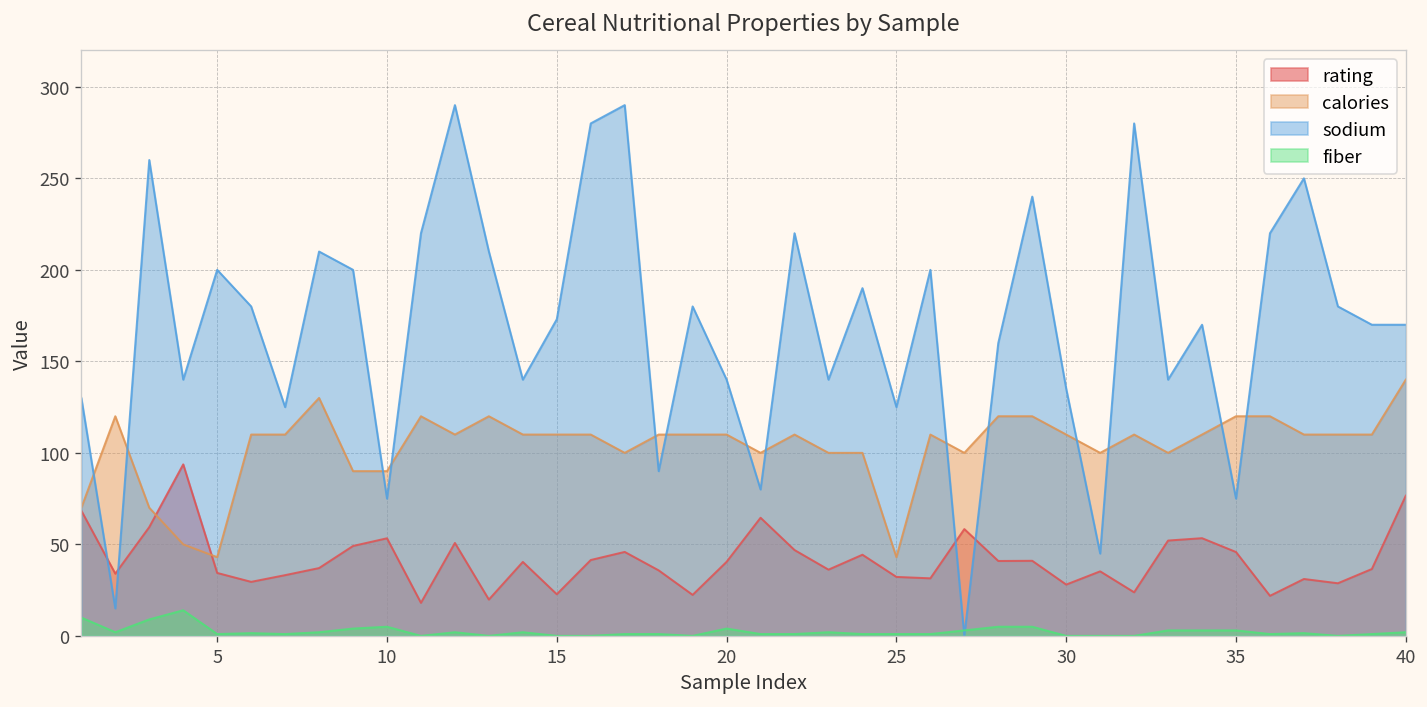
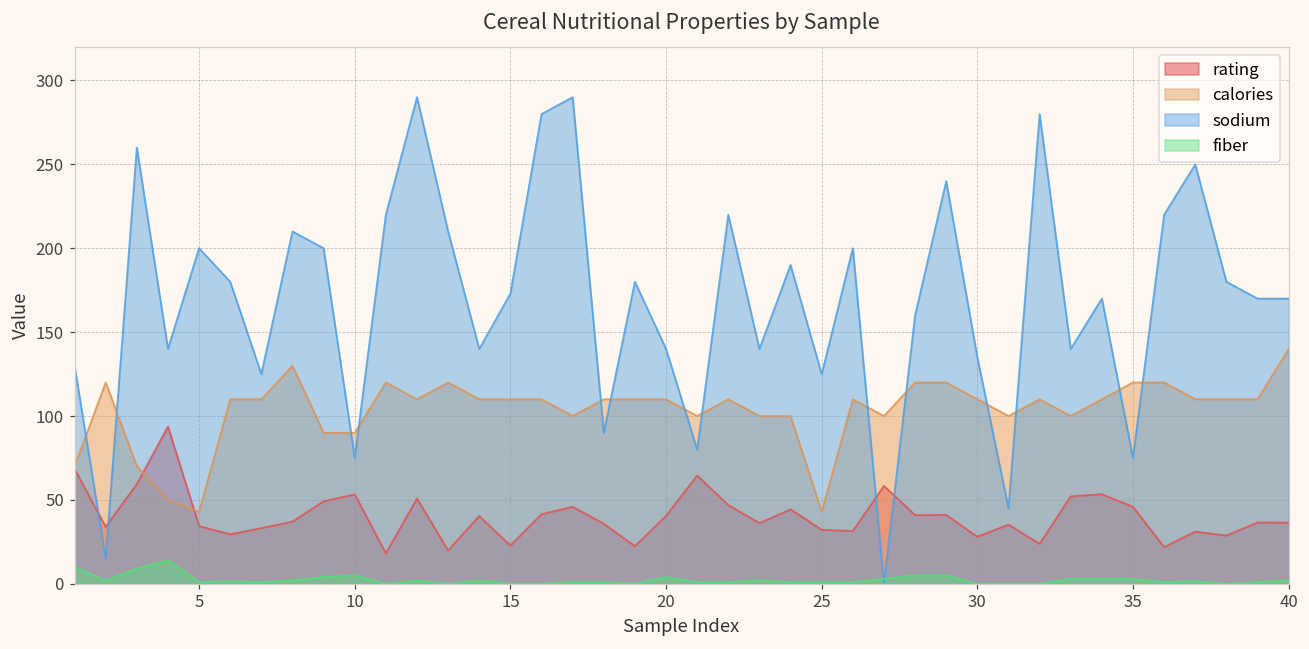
  {
    "rating": {
      "5": 34,
      "10": 53,
      "15": 23,
      "20": 40,
      "25": 32,
      "30": 28,
      "35": 46,
-     "40": 77
+     "40": 36
    },
    "calories": {
      "5": 43,
      "10": 90,
      "15": 110,
      "20": 110,
      "25": 43,
      "30": 110,
      "35": 120,
      "40": 140
    },
    "sodium": {
      "5": 200,
      "10": 75,
      "15": 173,
      "20": 140,
      "25": 125,
      "30": 135,
      "35": 75,
      "40": 170
    },
    "fiber": {
      "5": 1,
      "10": 5,
      "15": 0,
      "20": 4,
      "25": 1,
      "30": 0,
      "35": 3,
      "40": 2
    }
  }
